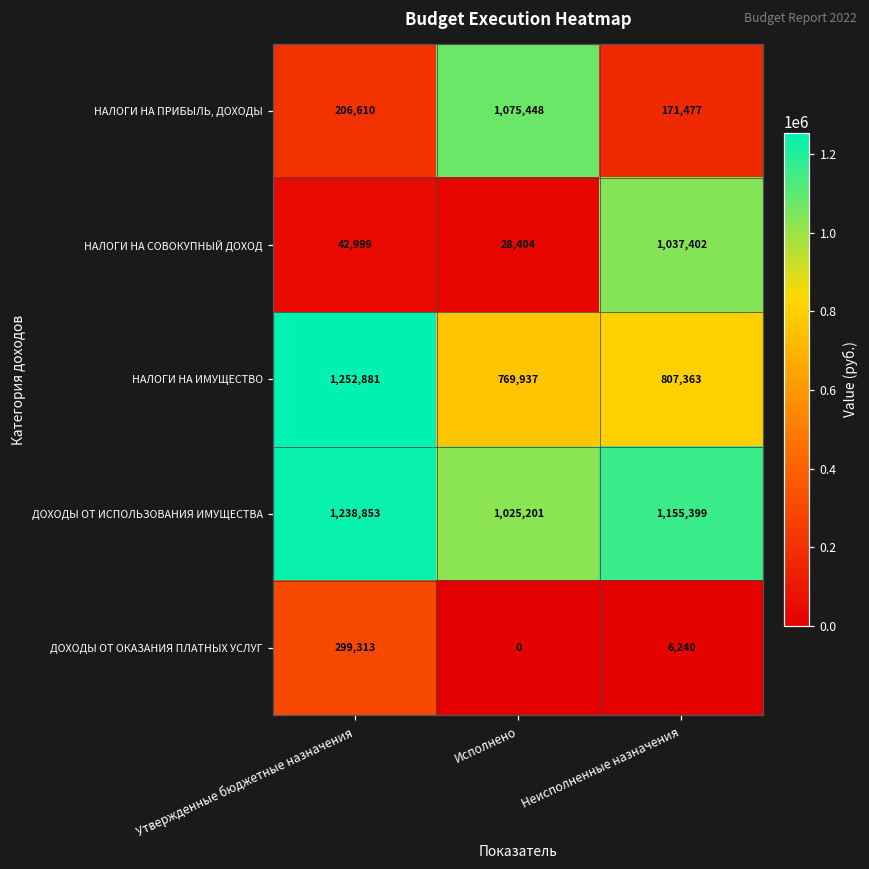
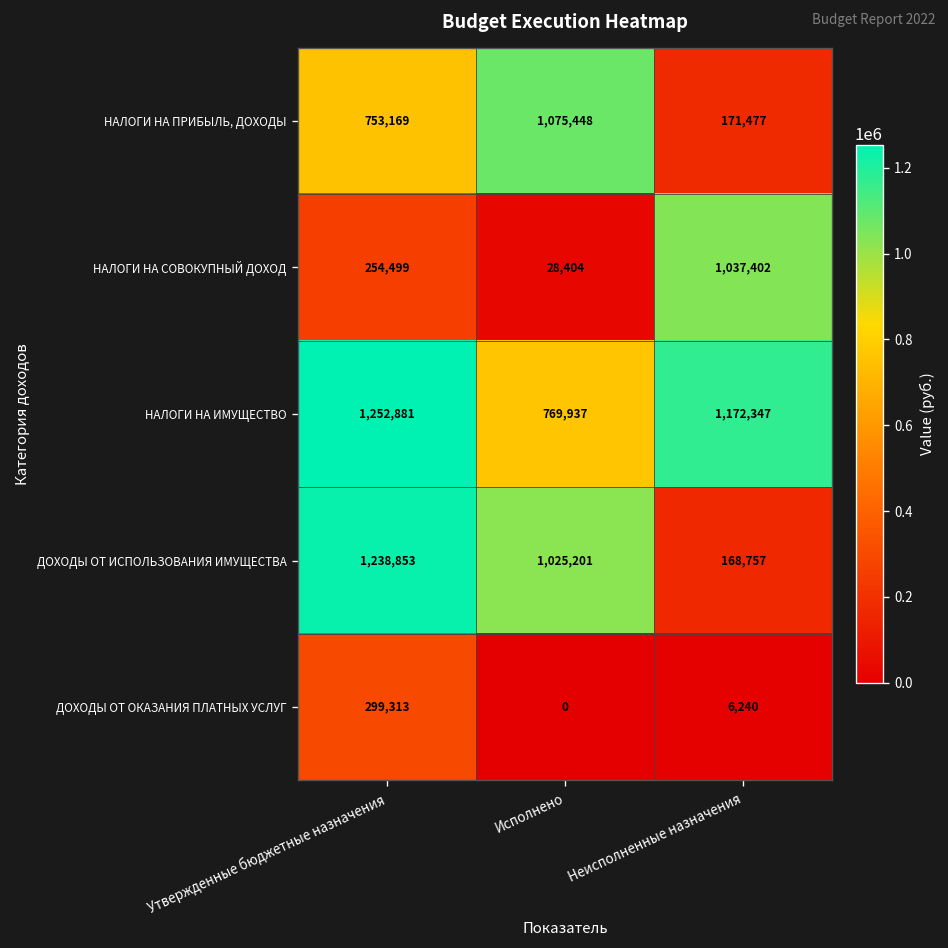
  {
    "НАЛОГИ НА ПРИБЫЛЬ, ДОХОДЫ": {
-     "Утвержденные бюджетные назначения": "206,610",
+     "Утвержденные бюджетные назначения": "753,169",
      "Исполнено": "1,075,448",
      "Неисполненные назначения": "171,477"
    },
    "НАЛОГИ НА СОВОКУПНЫЙ ДОХОД": {
-     "Утвержденные бюджетные назначения": "42,999",
+     "Утвержденные бюджетные назначения": "254,499",
      "Исполнено": "28,404",
      "Неисполненные назначения": "1,037,402"
    },
    "НАЛОГИ НА ИМУЩЕСТВО": {
      "Утвержденные бюджетные назначения": "1,252,881",
      "Исполнено": "769,937",
-     "Неисполненные назначения": "807,363"
+     "Неисполненные назначения": "1,172,347"
    },
    "ДОХОДЫ ОТ ИСПОЛЬЗОВАНИЯ ИМУЩЕСТВА": {
      "Утвержденные бюджетные назначения": "1,238,853",
      "Исполнено": "1,025,201",
-     "Неисполненные назначения": "1,155,399"
+     "Неисполненные назначения": "168,757"
    },
    "ДОХОДЫ ОТ ОКАЗАНИЯ ПЛАТНЫХ УСЛУГ": {
      "Утвержденные бюджетные назначения": "299,313",
      "Исполнено": "0",
      "Неисполненные назначения": "6,240"
    }
  }
